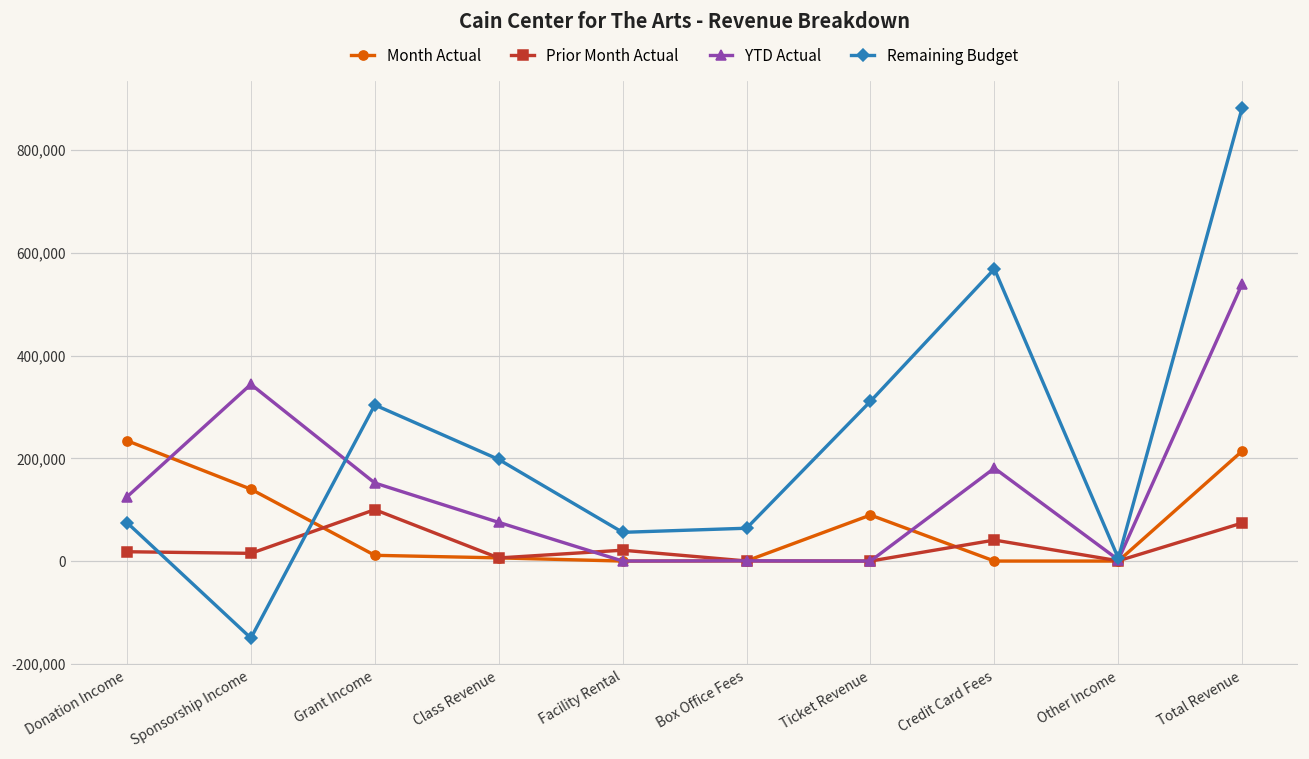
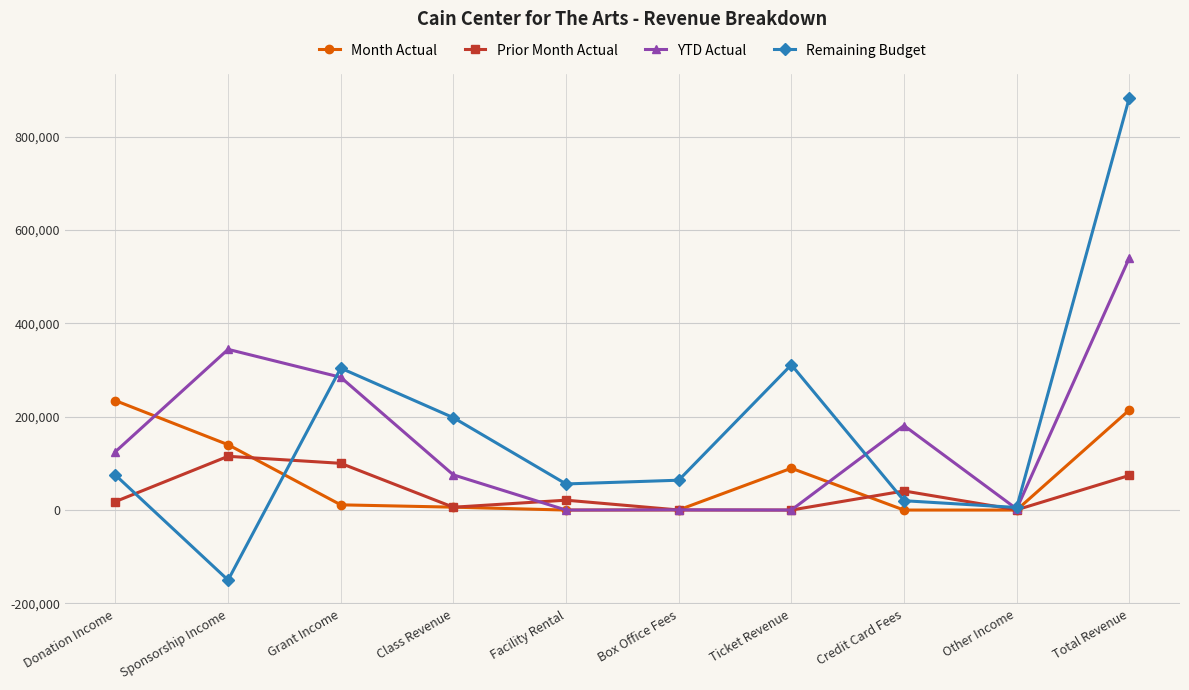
  {
    "Month Actual": {
      "Donation Income": "230,000",
      "Sponsorship Income": "140,000",
      "Grant Income": "10,000",
      "Ticket Revenue": "90,000",
      "Credit Card Fees": "0",
      "Total Revenue": "210,000"
    },
    "Prior Month Actual": {
      "Donation Income": "20,000",
-     "Sponsorship Income": "20,000",
+     "Sponsorship Income": "120,000",
      "Grant Income": "100,000",
      "Facility Rental": "20,000",
      "Credit Card Fees": "40,000",
      "Total Revenue": "70,000"
    },
    "YTD Actual": {
      "Donation Income": "130,000",
      "Sponsorship Income": "340,000",
-     "Grant Income": "150,000",
+     "Grant Income": "280,000",
      "Class Revenue": "80,000",
      "Credit Card Fees": "180,000",
      "Total Revenue": "540,000"
    },
    "Remaining Budget": {
      "Donation Income": "70,000",
      "Sponsorship Income": "-150,000",
      "Grant Income": "300,000",
      "Class Revenue": "200,000",
      "Facility Rental": "60,000",
      "Box Office Fees": "60,000",
      "Ticket Revenue": "310,000",
-     "Credit Card Fees": "570,000",
+     "Credit Card Fees": "20,000",
      "Total Revenue": "880,000"
    }
  }
